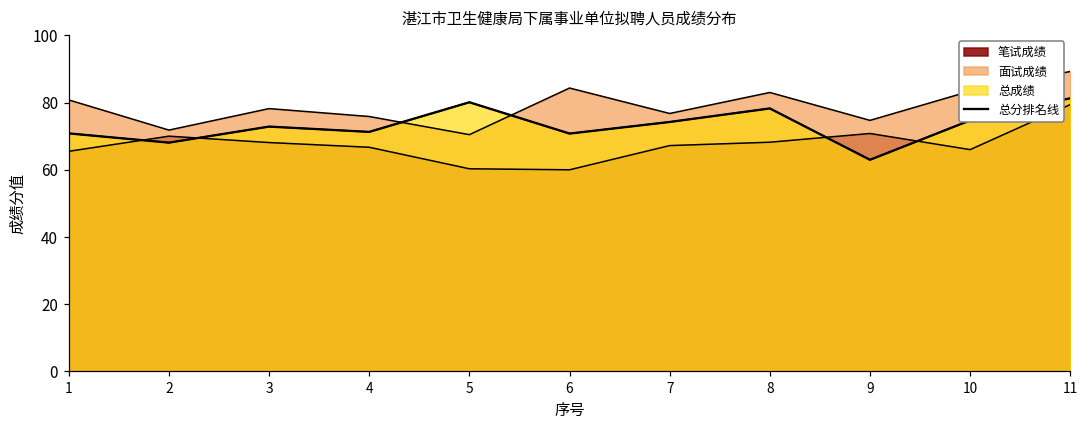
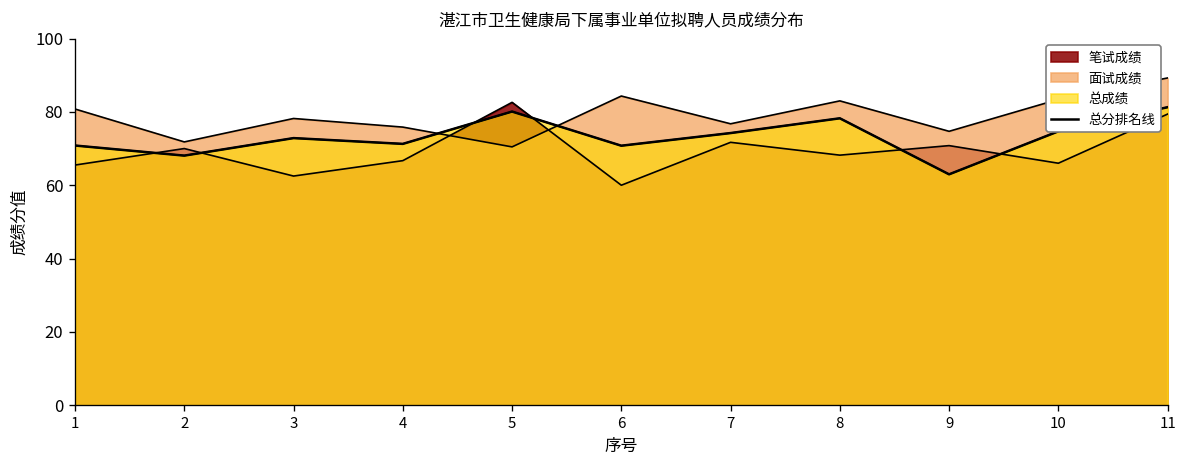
  {
    "笔试成绩": {
      "1": 66,
      "2": 70,
-     "3": 68,
+     "3": 63,
      "4": 67,
-     "5": 60,
+     "5": 83,
      "6": 60,
-     "7": 67,
+     "7": 72,
      "8": 68,
      "9": 71,
      "10": 66,
      "11": 79
    },
    "面试成绩": {
      "1": 81,
      "2": 72,
      "3": 78,
      "4": 76,
      "5": 70,
      "6": 84,
      "7": 77,
      "8": 83,
      "9": 75,
      "11": 89
    },
    "总成绩": {
      "1": 71,
      "2": 68,
      "3": 73,
      "4": 71,
      "5": 80,
      "6": 71,
      "7": 74,
      "8": 78,
      "9": 63,
      "10": 75,
      "11": 81
    }
  }
